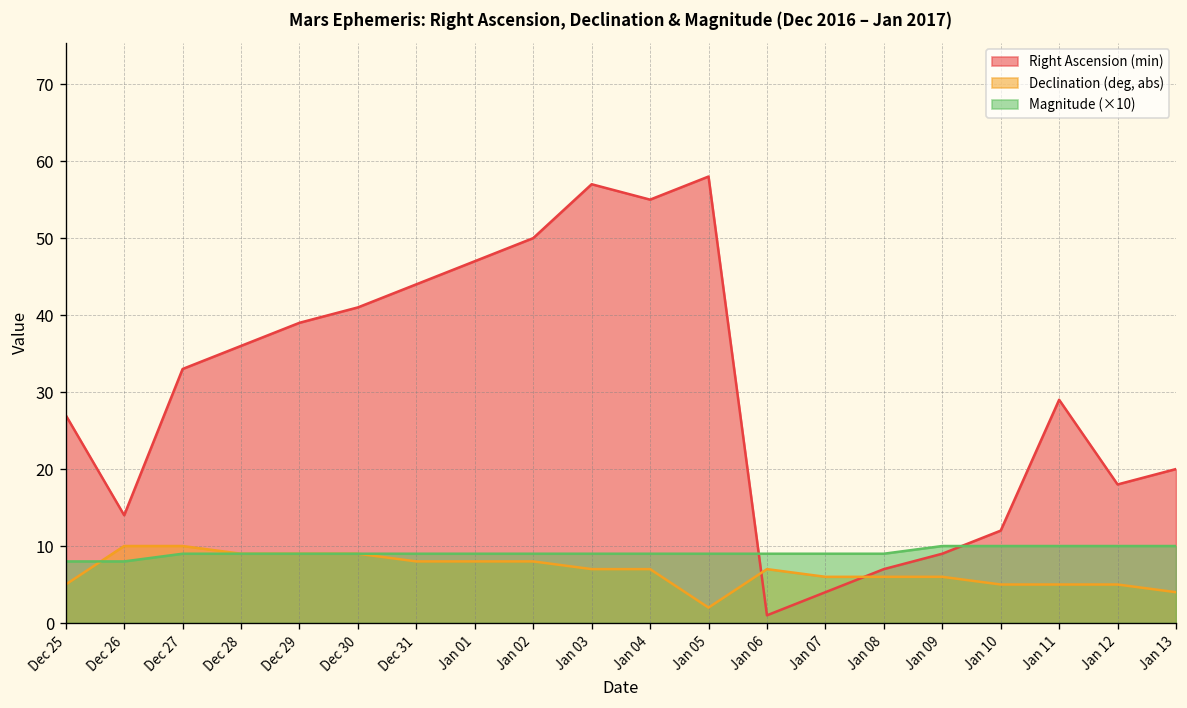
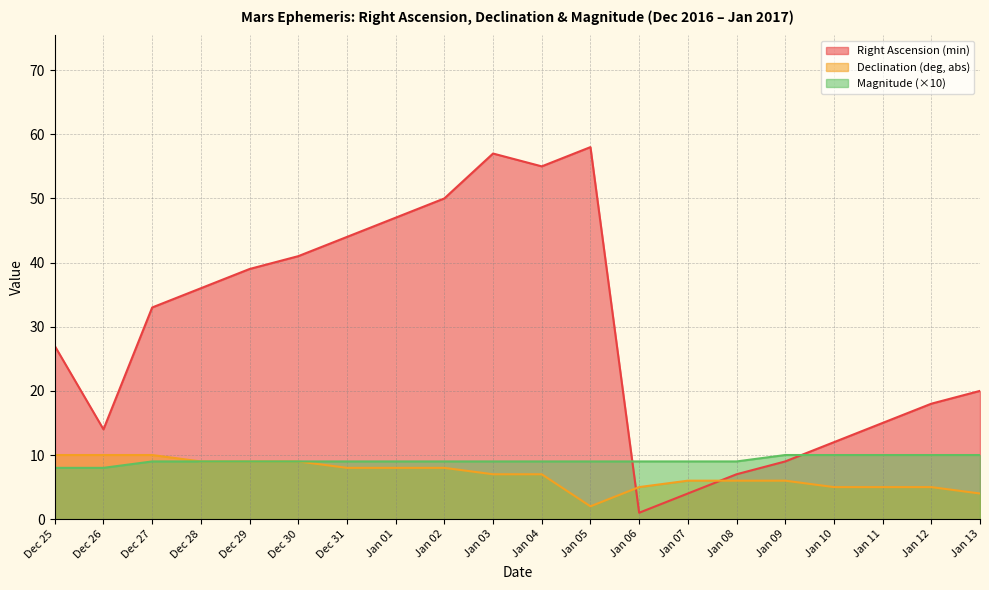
  {
    "Right Ascension (min)": {
      "Dec 25": 27,
      "Dec 26": 14,
      "Dec 27": 33,
      "Dec 28": 36,
      "Dec 29": 39,
      "Dec 30": 41,
      "Dec 31": 44,
      "Jan 01": 47,
      "Jan 02": 50,
      "Jan 03": 57,
      "Jan 04": 55,
      "Jan 05": 58,
      "Jan 06": 1,
      "Jan 07": 4,
      "Jan 08": 7,
      "Jan 09": 9,
      "Jan 10": 12,
-     "Jan 11": 29,
+     "Jan 11": 15,
      "Jan 12": 18,
      "Jan 13": 20
    },
    "Declination (deg, abs)": {
-     "Dec 25": 5,
+     "Dec 25": 10,
      "Dec 26": 10,
      "Dec 27": 10,
      "Dec 31": 8,
      "Jan 01": 8,
      "Jan 02": 8,
      "Jan 03": 7,
      "Jan 04": 7,
      "Jan 05": 2,
-     "Jan 06": 7,
+     "Jan 06": 5,
      "Jan 07": 6,
      "Jan 08": 6,
      "Jan 09": 6,
      "Jan 10": 5,
      "Jan 11": 5,
      "Jan 12": 5,
      "Jan 13": 4
    },
    "Magnitude (×10)": {
      "Dec 25": 8,
      "Dec 26": 8,
      "Dec 27": 9,
      "Dec 31": 9,
      "Jan 01": 9,
      "Jan 02": 9,
      "Jan 03": 9,
      "Jan 04": 9,
      "Jan 05": 9,
      "Jan 06": 9,
      "Jan 07": 9,
      "Jan 08": 9,
      "Jan 09": 10,
      "Jan 10": 10,
      "Jan 11": 10,
      "Jan 12": 10,
      "Jan 13": 10
    }
  }
